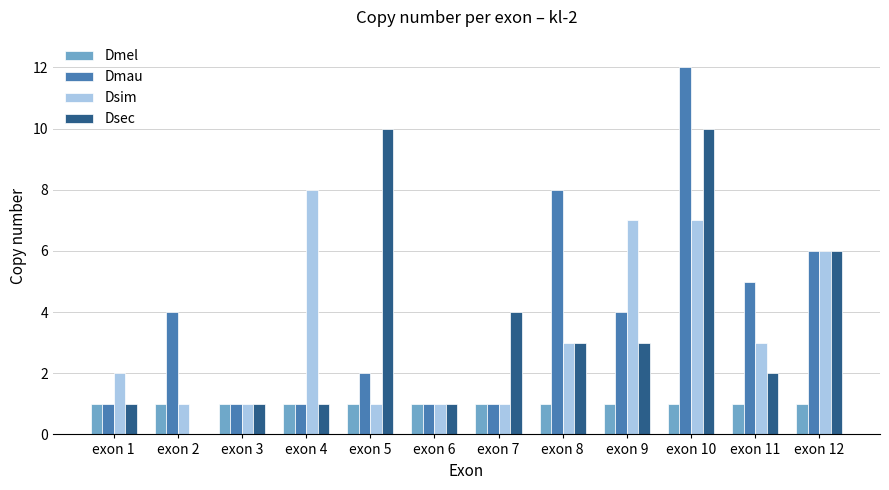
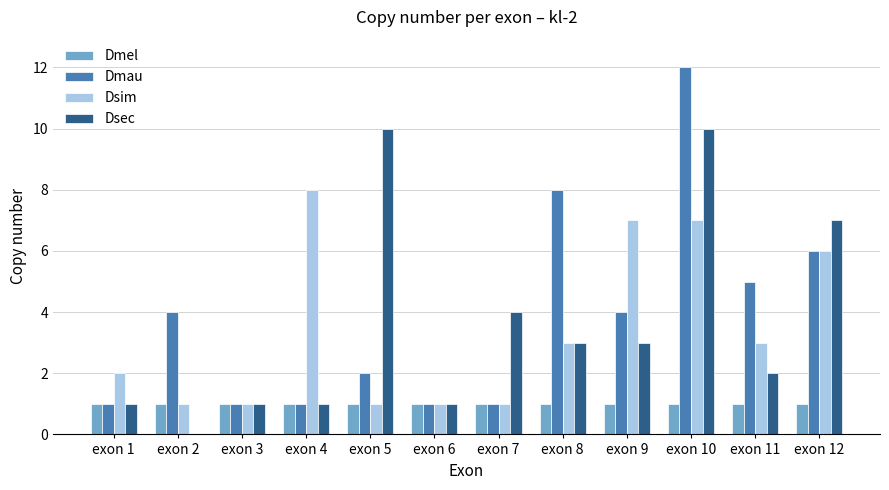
  {
    "Dsim": {
      "exon 1": 2,
      "exon 2": 1,
      "exon 3": 1,
      "exon 4": 8,
      "exon 5": 1,
      "exon 6": 1,
      "exon 7": 1,
      "exon 8": 3,
      "exon 9": 7,
      "exon 10": 7,
      "exon 11": 3,
      "exon 12": 6
    },
    "Dsec": {
      "exon 1": 1,
      "exon 2": 0,
      "exon 3": 1,
      "exon 4": 1,
      "exon 5": 10,
      "exon 6": 1,
      "exon 7": 4,
      "exon 8": 3,
      "exon 9": 3,
      "exon 10": 10,
      "exon 11": 2,
-     "exon 12": 6
+     "exon 12": 7
    }
  }
